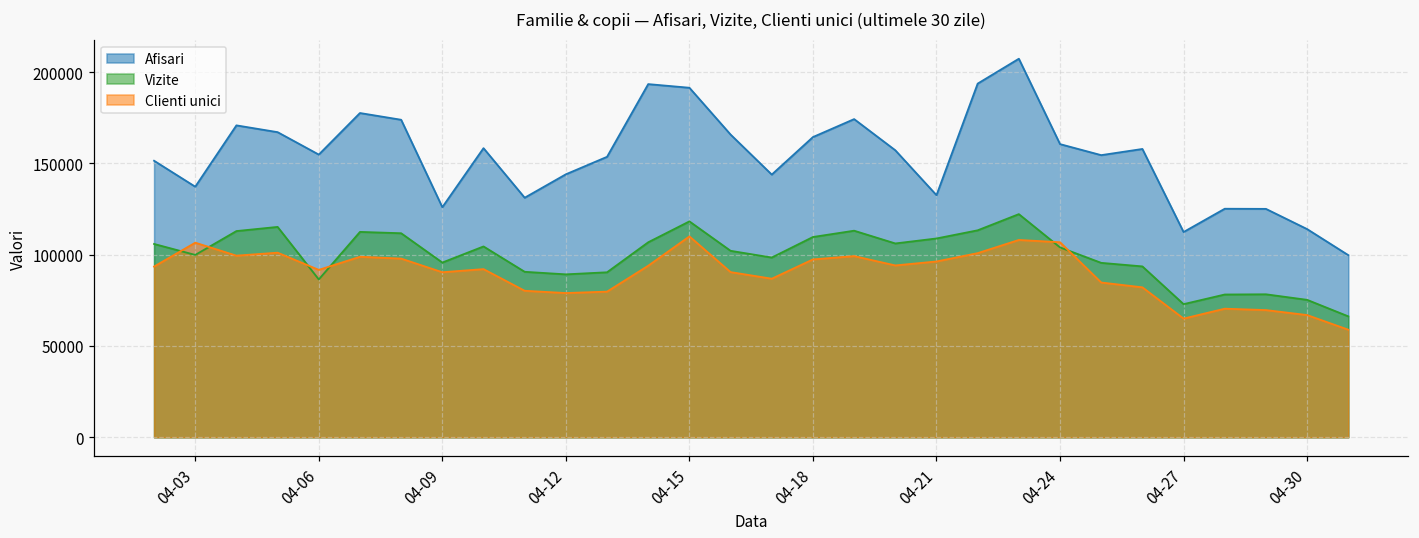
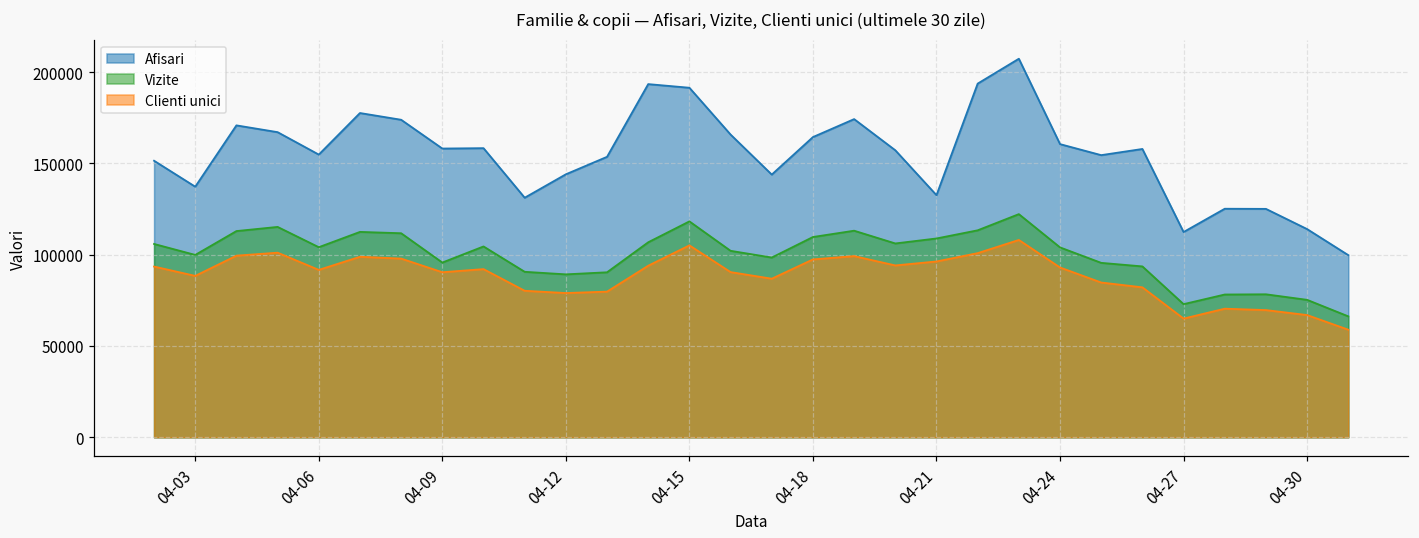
  {
    "Afisari": {
      "04-03": 137000,
      "04-06": 155000,
-     "04-09": 126000,
+     "04-09": 158000,
      "04-12": 144000,
      "04-15": 191000,
      "04-18": 164000,
      "04-21": 133000,
      "04-24": 161000,
      "04-27": 112000,
      "04-30": 114000
    },
    "Vizite": {
      "04-03": 100000,
-     "04-06": 86000,
+     "04-06": 104000,
      "04-09": 96000,
      "04-12": 89000,
      "04-15": 118000,
      "04-18": 110000,
      "04-21": 109000,
      "04-24": 104000,
      "04-27": 73000,
      "04-30": 75000
    },
    "Clienti unici": {
-     "04-03": 107000,
+     "04-03": 88000,
      "04-06": 92000,
      "04-09": 90000,
      "04-12": 79000,
-     "04-15": 110000,
+     "04-15": 105000,
      "04-18": 97000,
      "04-21": 96000,
-     "04-24": 107000,
+     "04-24": 93000,
      "04-27": 65000,
      "04-30": 67000
    }
  }
